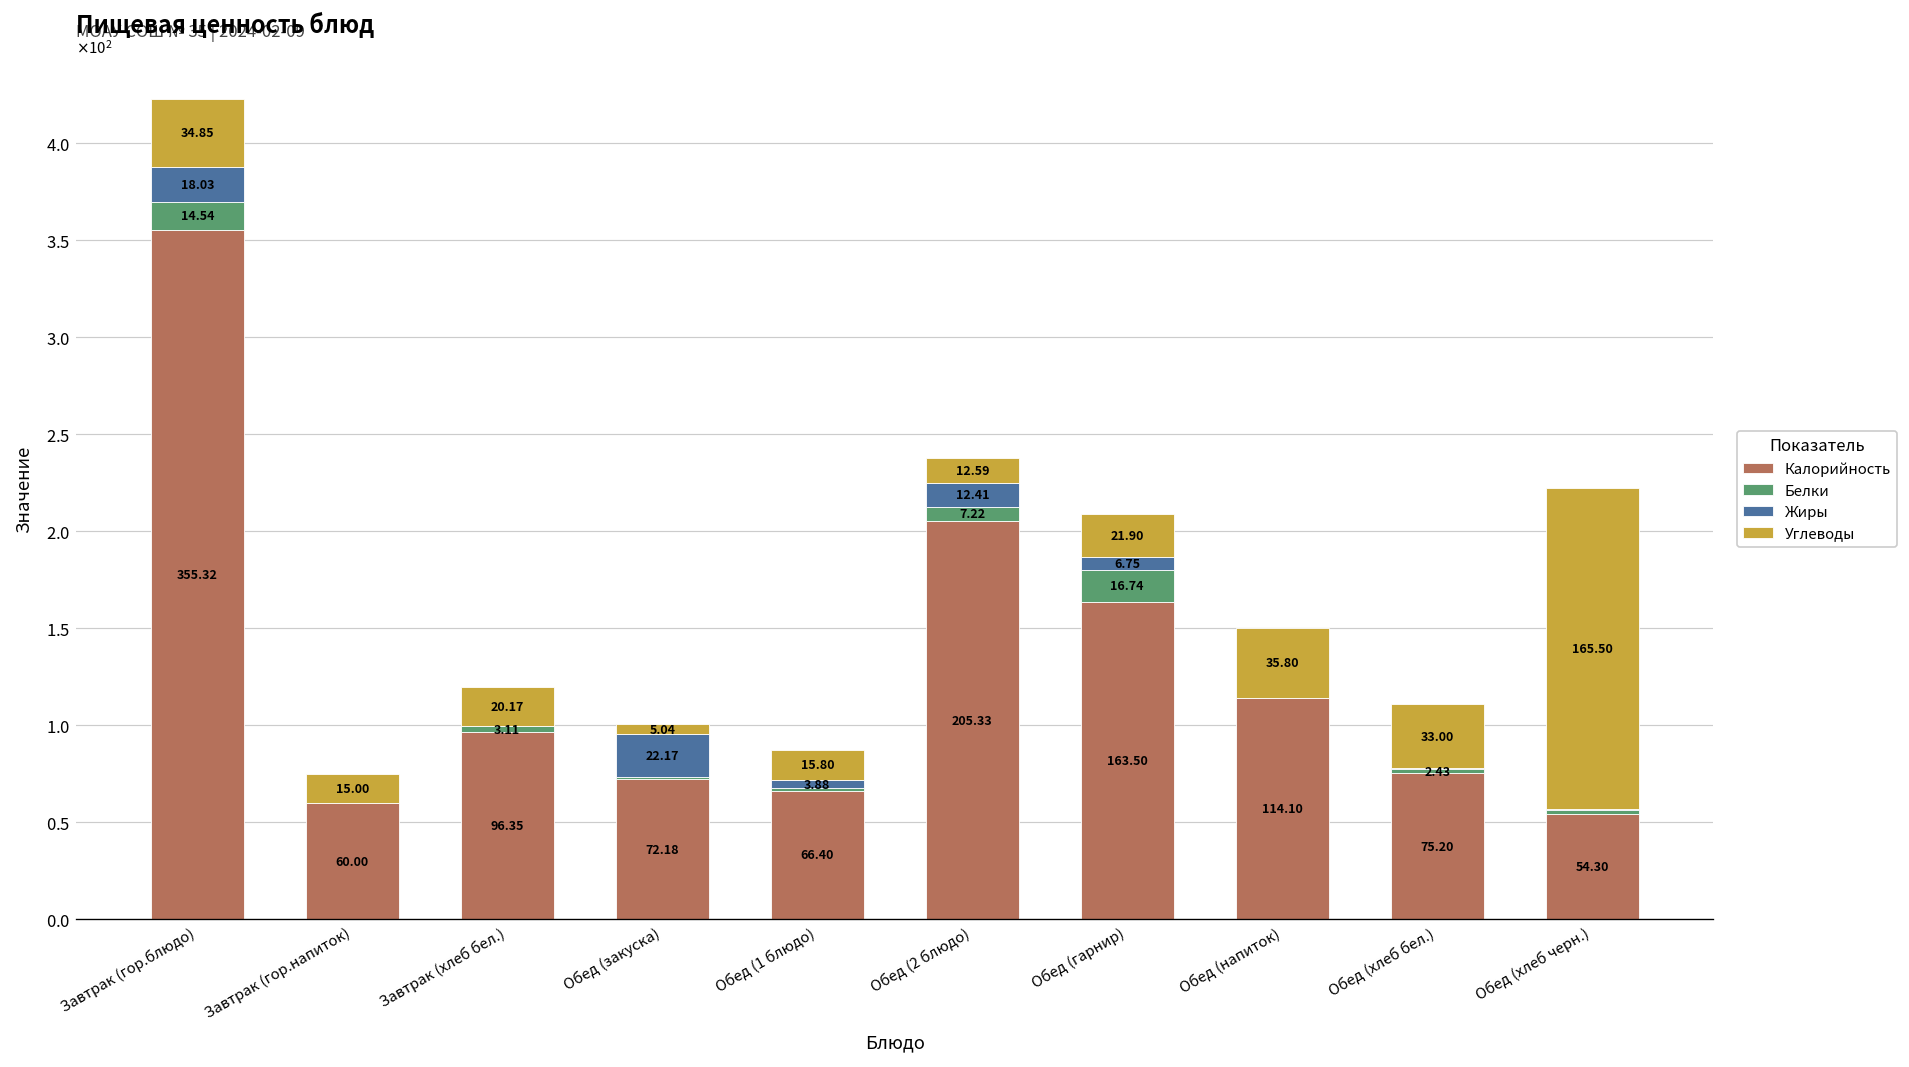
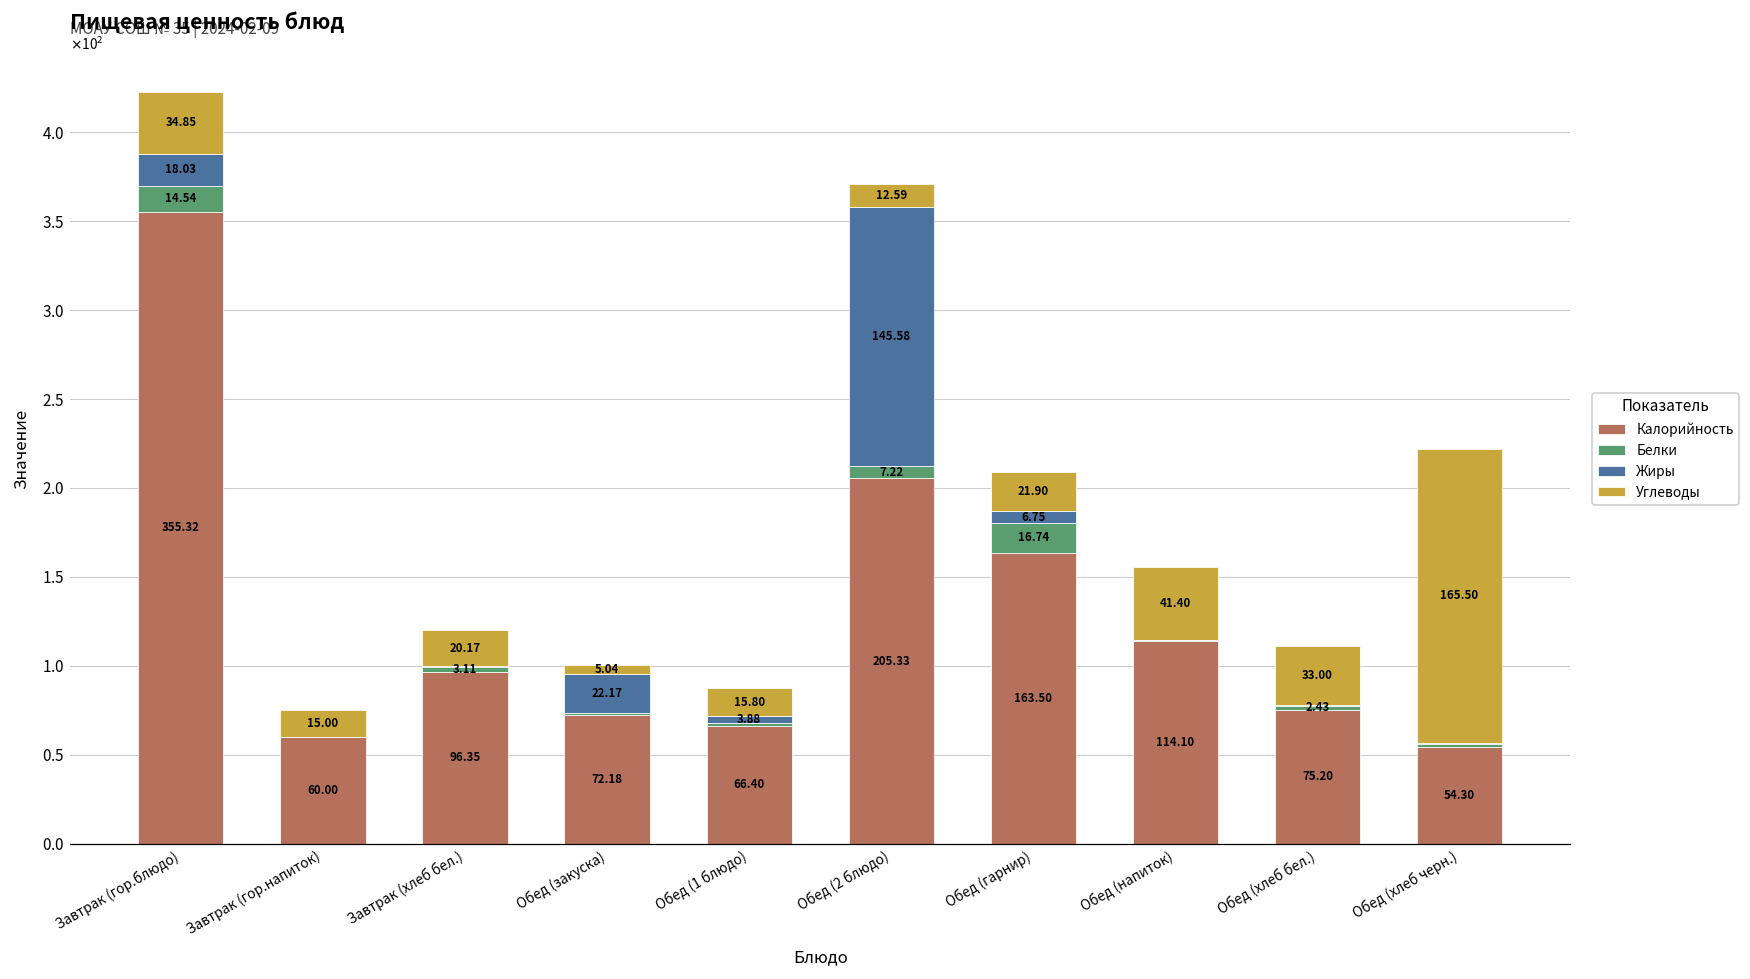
  {
    "Калорийность": {
      "Завтрак (гор.блюдо)": 355.32,
      "Завтрак (гор.напиток)": 60.00,
      "Завтрак (хлеб бел.)": 96.35,
      "Обед (закуска)": 72.18,
      "Обед (1 блюдо)": 66.40,
      "Обед (2 блюдо)": 205.33,
      "Обед (гарнир)": 163.50,
      "Обед (напиток)": 114.10,
      "Обед (хлеб бел.)": 75.20,
      "Обед (хлеб черн.)": 54.30
    },
    "Белки": {
      "Завтрак (гор.блюдо)": 14.54,
      "Завтрак (хлеб бел.)": 3.11,
      "Обед (2 блюдо)": 7.22,
      "Обед (гарнир)": 16.74,
      "Обед (хлеб бел.)": 2.43
    },
    "Жиры": {
      "Завтрак (гор.блюдо)": 18.03,
      "Обед (закуска)": 22.17,
      "Обед (1 блюдо)": 3.88,
-     "Обед (2 блюдо)": 12.41,
+     "Обед (2 блюдо)": 145.58,
      "Обед (гарнир)": 6.75
    },
    "Углеводы": {
      "Завтрак (гор.блюдо)": 34.85,
      "Завтрак (гор.напиток)": 15.00,
      "Завтрак (хлеб бел.)": 20.17,
      "Обед (закуска)": 5.04,
      "Обед (1 блюдо)": 15.80,
      "Обед (2 блюдо)": 12.59,
      "Обед (гарнир)": 21.90,
-     "Обед (напиток)": 35.80,
+     "Обед (напиток)": 41.40,
      "Обед (хлеб бел.)": 33.00,
      "Обед (хлеб черн.)": 165.50
    }
  }
